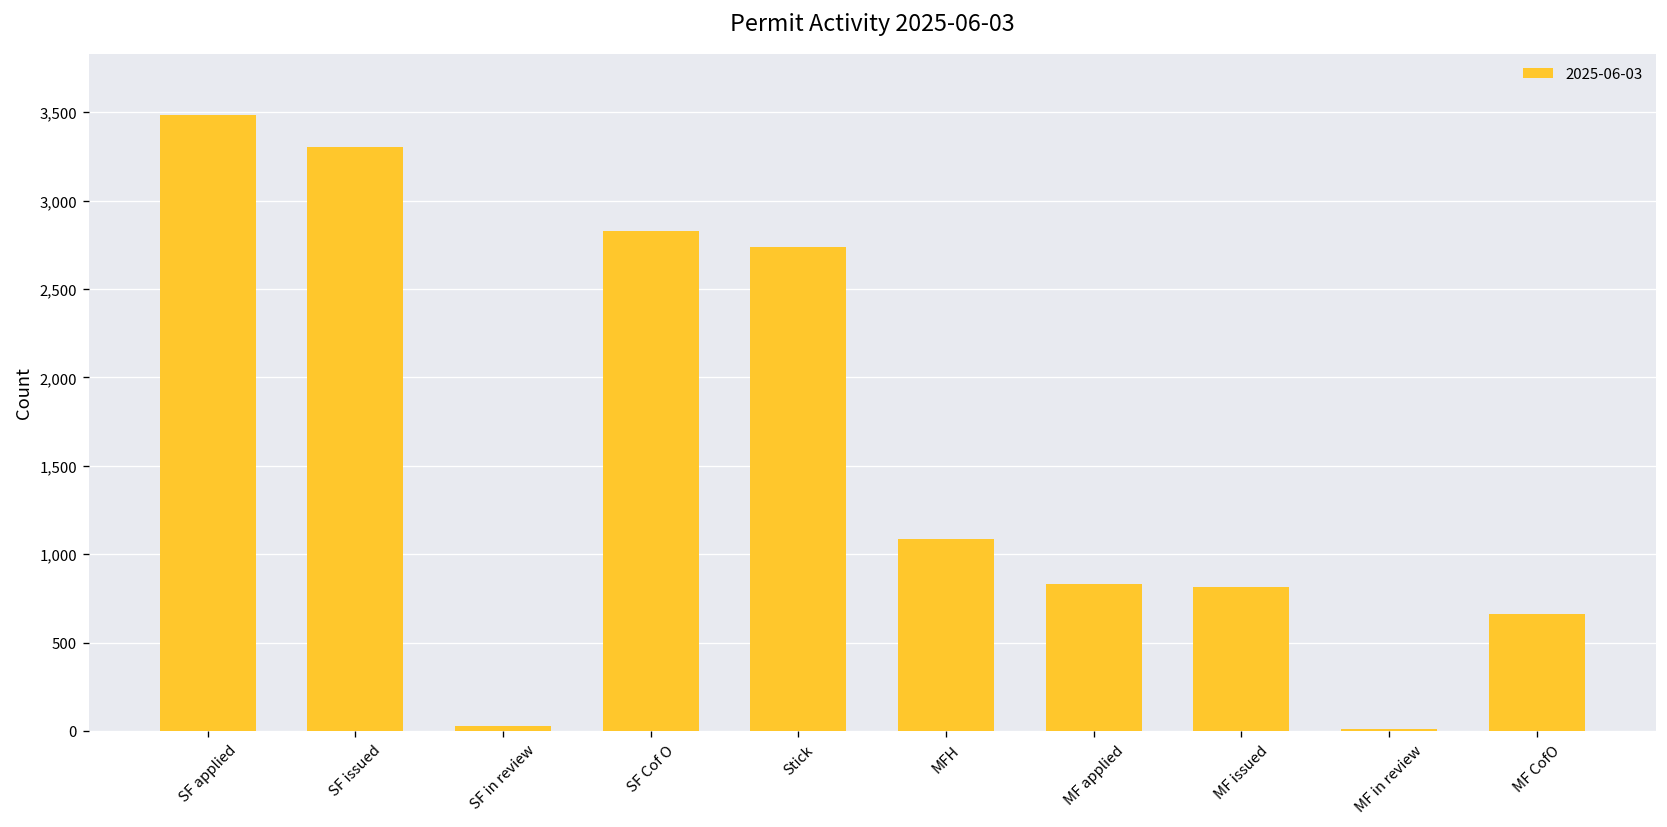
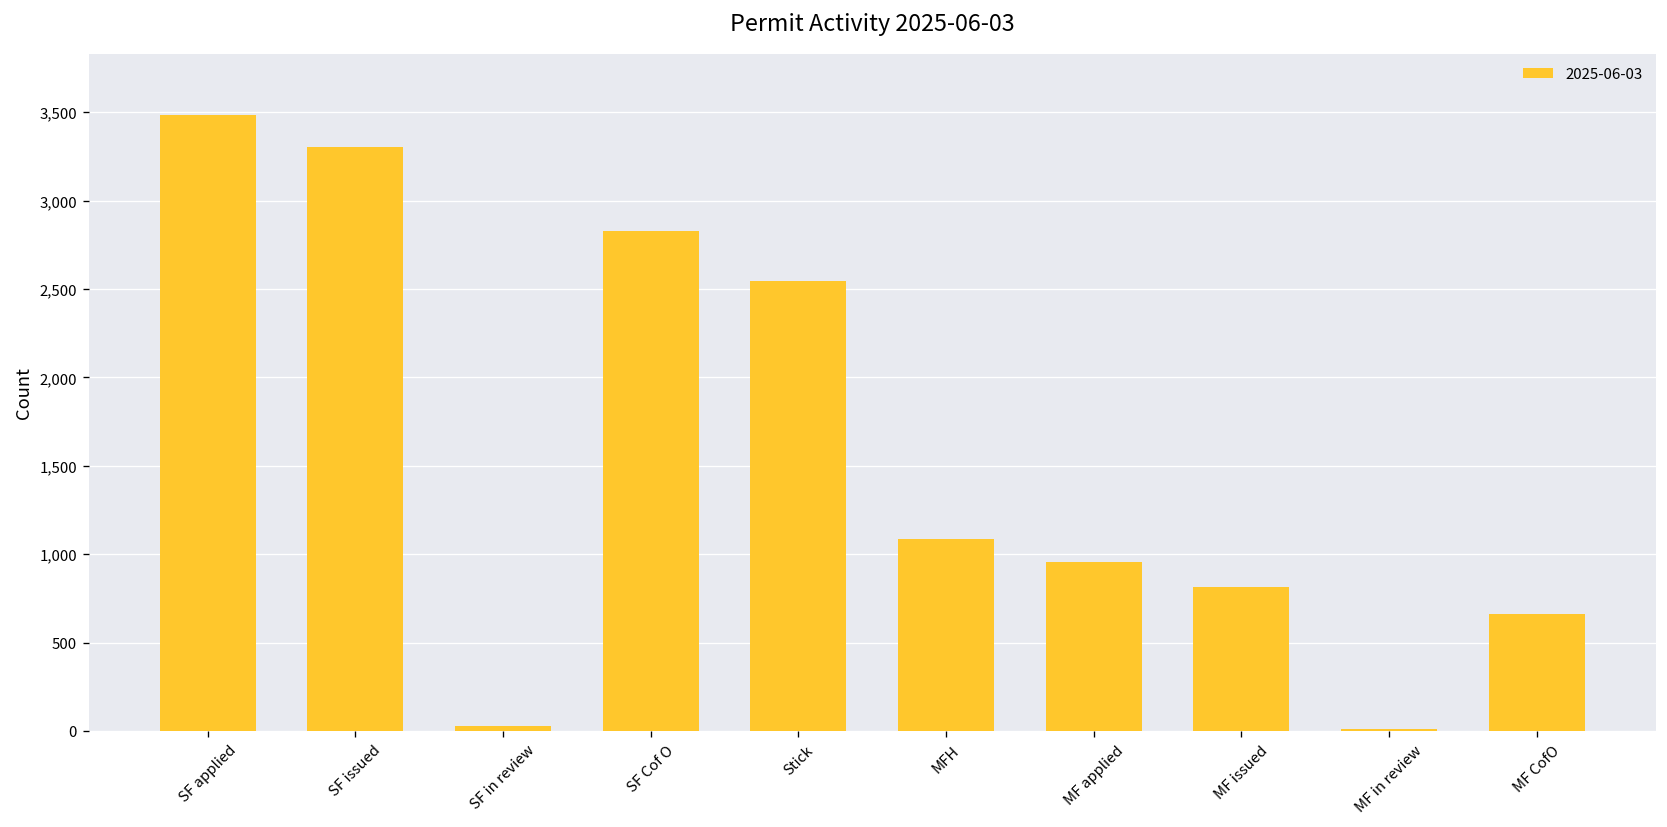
  {
    "SF applied": "3,480",
    "SF issued": "3,300",
    "SF in review": "30",
    "SF Cof O": "2,830",
-   "Stick": "2,740",
+   "Stick": "2,550",
    "MFH": "1,080",
-   "MF applied": "830",
+   "MF applied": "950",
    "MF issued": "820",
    "MF CofO": "660"
  }
